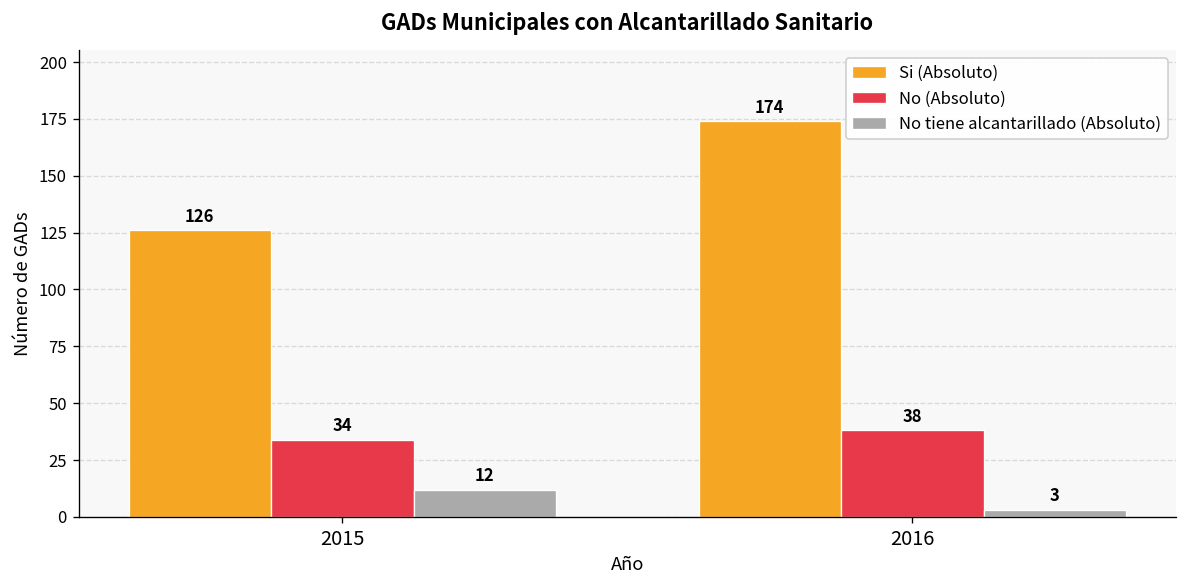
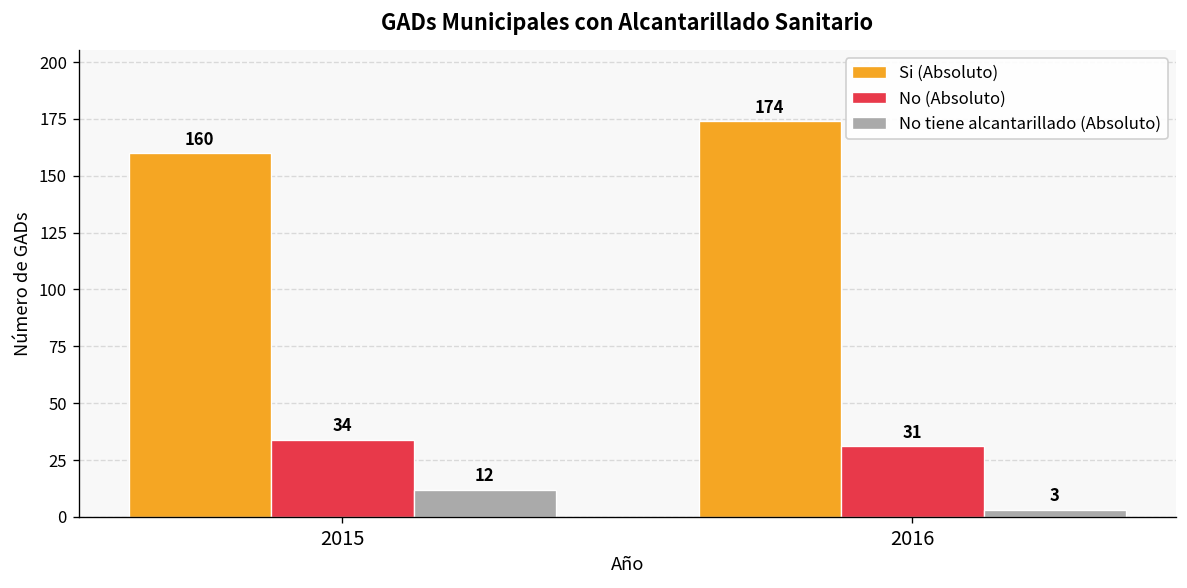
  {
    "Si (Absoluto)": {
-     "2015": 126,
+     "2015": 160,
      "2016": 174
    },
    "No (Absoluto)": {
      "2015": 34,
-     "2016": 38
+     "2016": 31
    },
    "No tiene alcantarillado (Absoluto)": {
      "2015": 12,
      "2016": 3
    }
  }
